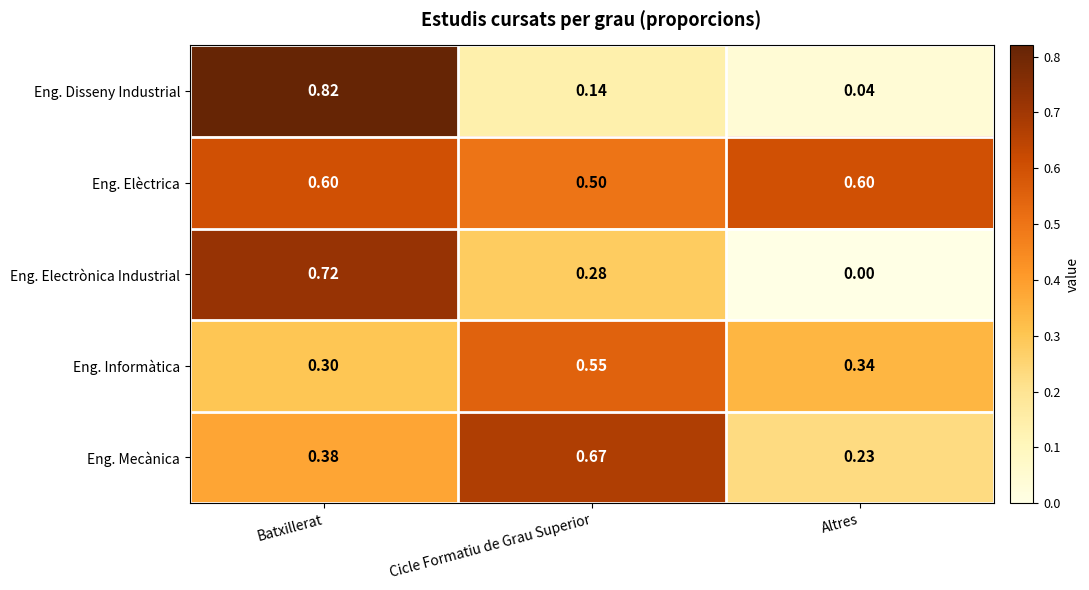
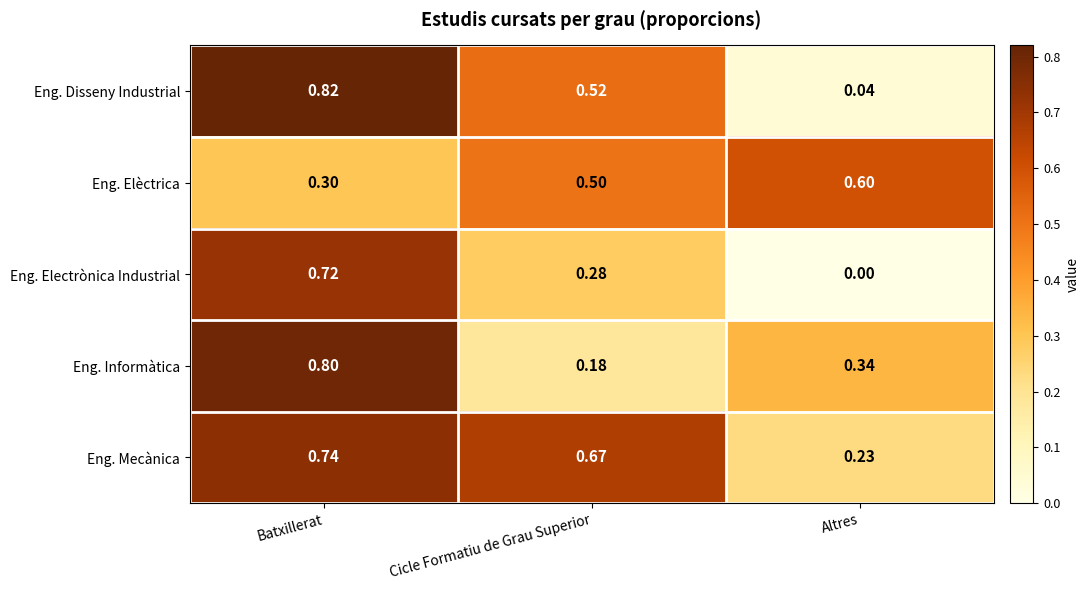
  {
    "Eng. Disseny Industrial": {
      "Batxillerat": 0.82,
-     "Cicle Formatiu de Grau Superior": 0.14,
+     "Cicle Formatiu de Grau Superior": 0.52,
      "Altres": 0.04
    },
    "Eng. Elèctrica": {
-     "Batxillerat": 0.60,
+     "Batxillerat": 0.30,
      "Cicle Formatiu de Grau Superior": 0.50,
      "Altres": 0.60
    },
    "Eng. Electrònica Industrial": {
      "Batxillerat": 0.72,
      "Cicle Formatiu de Grau Superior": 0.28,
      "Altres": 0.00
    },
    "Eng. Informàtica": {
-     "Batxillerat": 0.30,
-     "Cicle Formatiu de Grau Superior": 0.55,
+     "Batxillerat": 0.80,
+     "Cicle Formatiu de Grau Superior": 0.18,
      "Altres": 0.34
    },
    "Eng. Mecànica": {
-     "Batxillerat": 0.38,
+     "Batxillerat": 0.74,
      "Cicle Formatiu de Grau Superior": 0.67,
      "Altres": 0.23
    }
  }
